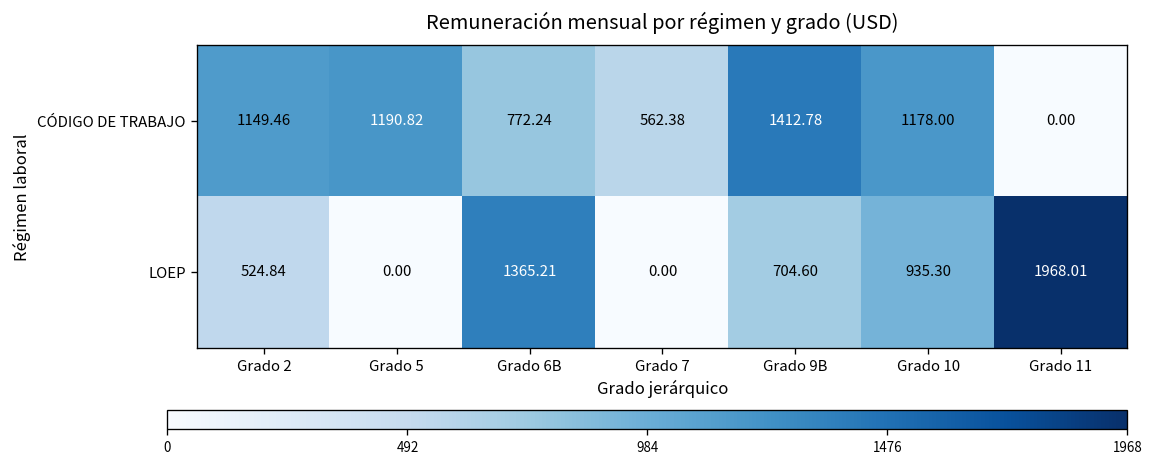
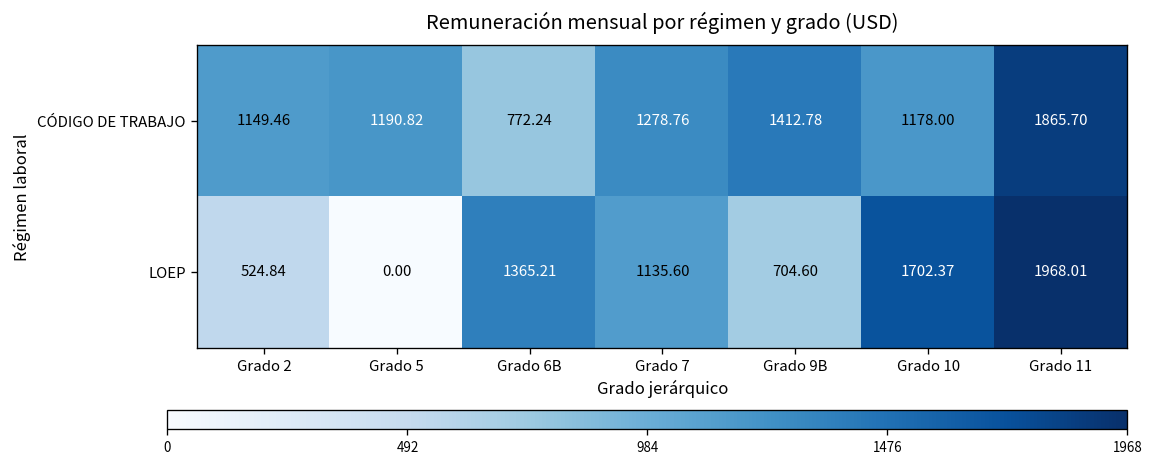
  {
    "CÓDIGO DE TRABAJO": {
      "Grado 2": 1149.46,
      "Grado 5": 1190.82,
      "Grado 6B": 772.24,
-     "Grado 7": 562.38,
+     "Grado 7": 1278.76,
      "Grado 9B": 1412.78,
      "Grado 10": 1178.00,
-     "Grado 11": 0.00
+     "Grado 11": 1865.70
    },
    "LOEP": {
      "Grado 2": 524.84,
      "Grado 5": 0.00,
      "Grado 6B": 1365.21,
-     "Grado 7": 0.00,
+     "Grado 7": 1135.60,
      "Grado 9B": 704.60,
-     "Grado 10": 935.30,
+     "Grado 10": 1702.37,
      "Grado 11": 1968.01
    }
  }
